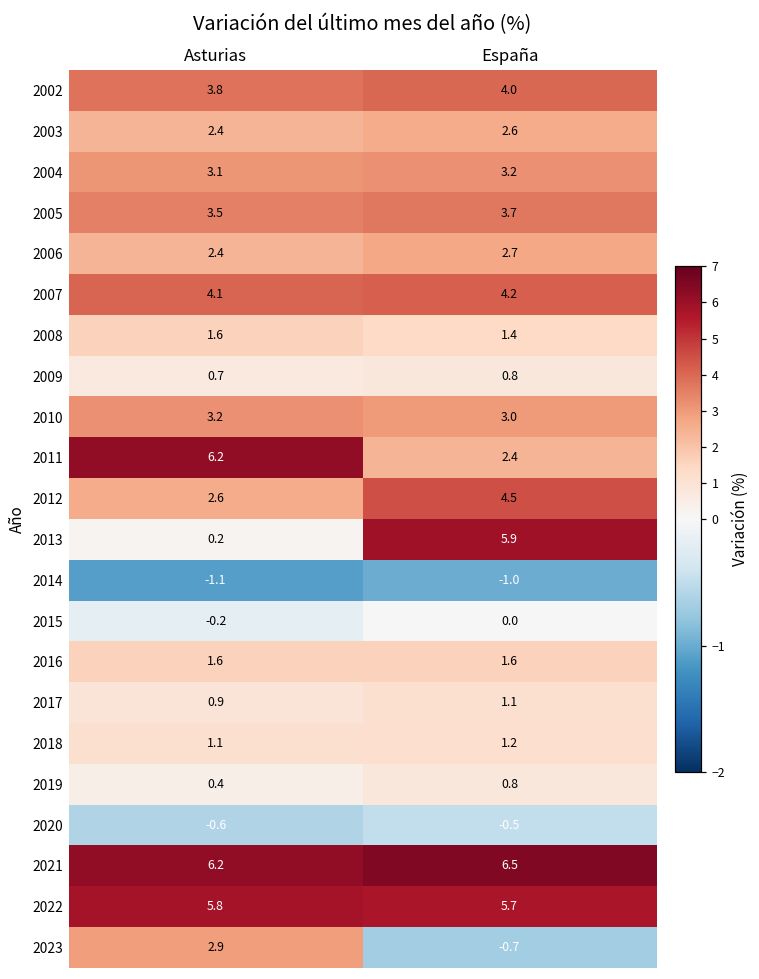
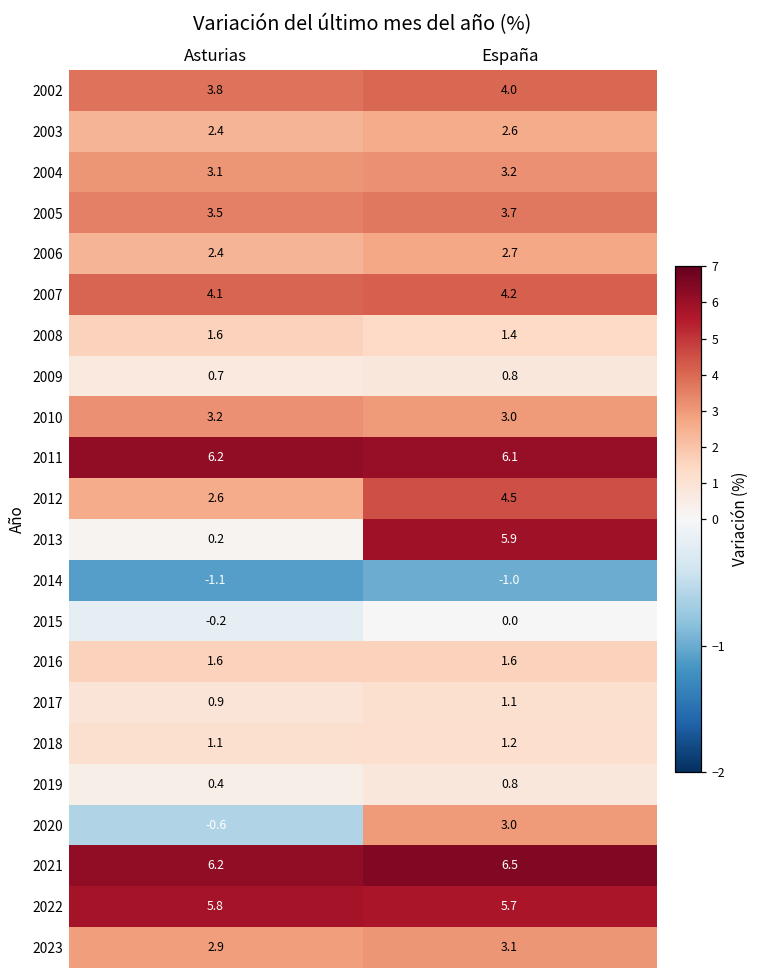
  {
    "2002": {
      "Asturias": 3.8,
      "España": 4.0
    },
    "2003": {
      "Asturias": 2.4,
      "España": 2.6
    },
    "2004": {
      "Asturias": 3.1,
      "España": 3.2
    },
    "2005": {
      "Asturias": 3.5,
      "España": 3.7
    },
    "2006": {
      "Asturias": 2.4,
      "España": 2.7
    },
    "2007": {
      "Asturias": 4.1,
      "España": 4.2
    },
    "2008": {
      "Asturias": 1.6,
      "España": 1.4
    },
    "2009": {
      "Asturias": 0.7,
      "España": 0.8
    },
    "2010": {
      "Asturias": 3.2,
      "España": 3.0
    },
    "2011": {
      "Asturias": 6.2,
-     "España": 2.4
+     "España": 6.1
    },
    "2012": {
      "Asturias": 2.6,
      "España": 4.5
    },
    "2013": {
      "Asturias": 0.2,
      "España": 5.9
    },
    "2014": {
      "Asturias": -1.1,
      "España": -1.0
    },
    "2015": {
      "Asturias": -0.2,
      "España": 0.0
    },
    "2016": {
      "Asturias": 1.6,
      "España": 1.6
    },
    "2017": {
      "Asturias": 0.9,
      "España": 1.1
    },
    "2018": {
      "Asturias": 1.1,
      "España": 1.2
    },
    "2019": {
      "Asturias": 0.4,
      "España": 0.8
    },
    "2020": {
      "Asturias": -0.6,
-     "España": -0.5
+     "España": 3.0
    },
    "2021": {
      "Asturias": 6.2,
      "España": 6.5
    },
    "2022": {
      "Asturias": 5.8,
      "España": 5.7
    },
    "2023": {
      "Asturias": 2.9,
-     "España": -0.7
+     "España": 3.1
    }
  }
